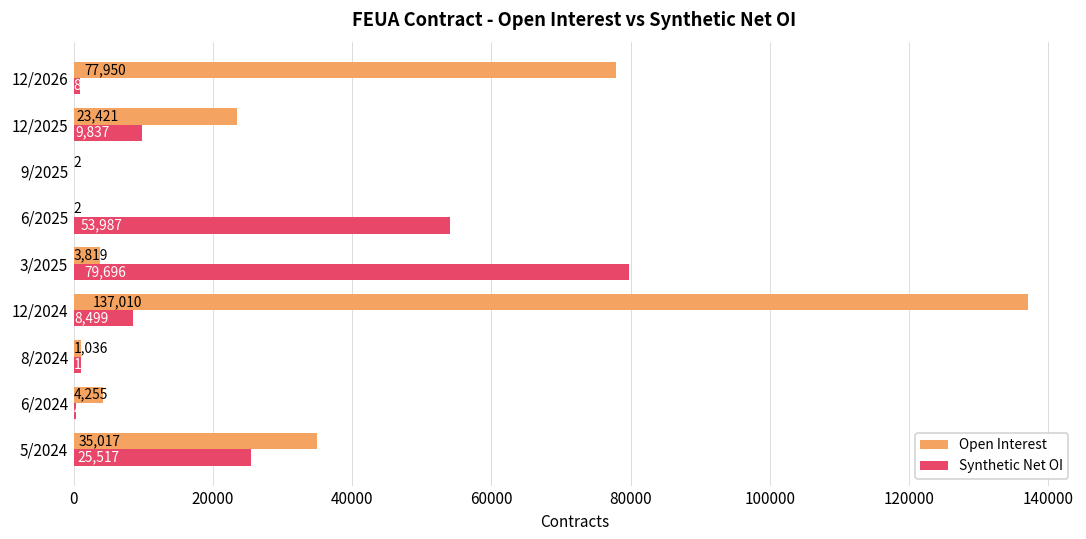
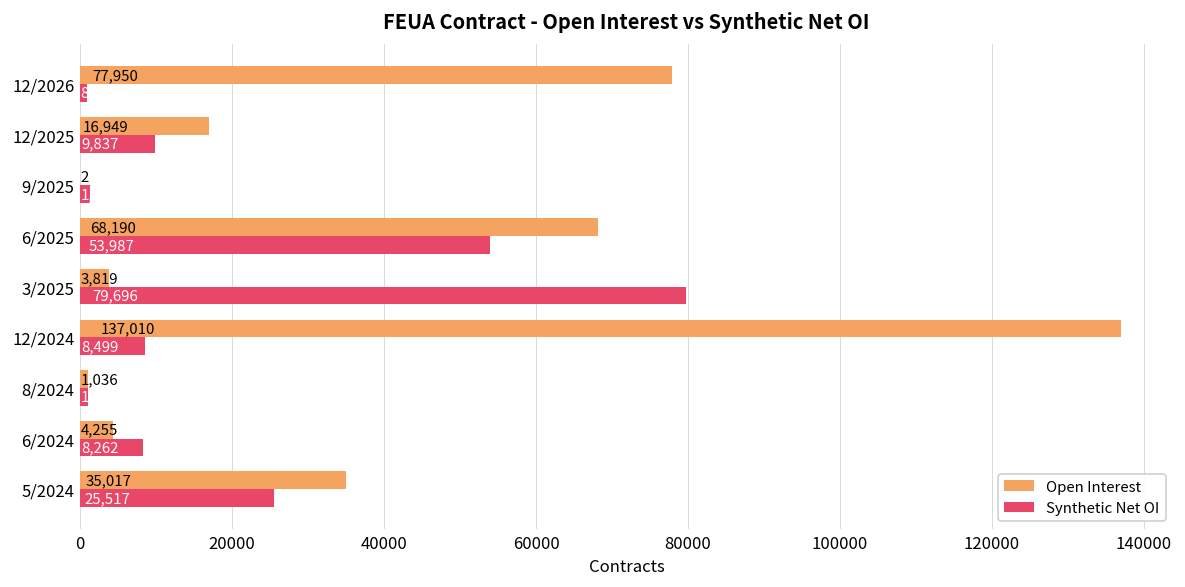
  {
    "Open Interest": {
      "12/2026": "77,950",
-     "12/2025": "23,421",
+     "12/2025": "16,949",
      "9/2025": "2",
-     "6/2025": "2",
+     "6/2025": "68,190",
      "3/2025": "3,819",
      "12/2024": "137,010",
      "8/2024": "1,036",
      "6/2024": "4,255",
      "5/2024": "35,017"
    },
    "Synthetic Net OI": {
      "12/2026": "1000",
-     "9/2025": "0",
-     "6/2024": "0"
+     "9/2025": "1000",
+     "6/2024": "8000"
    }
  }
